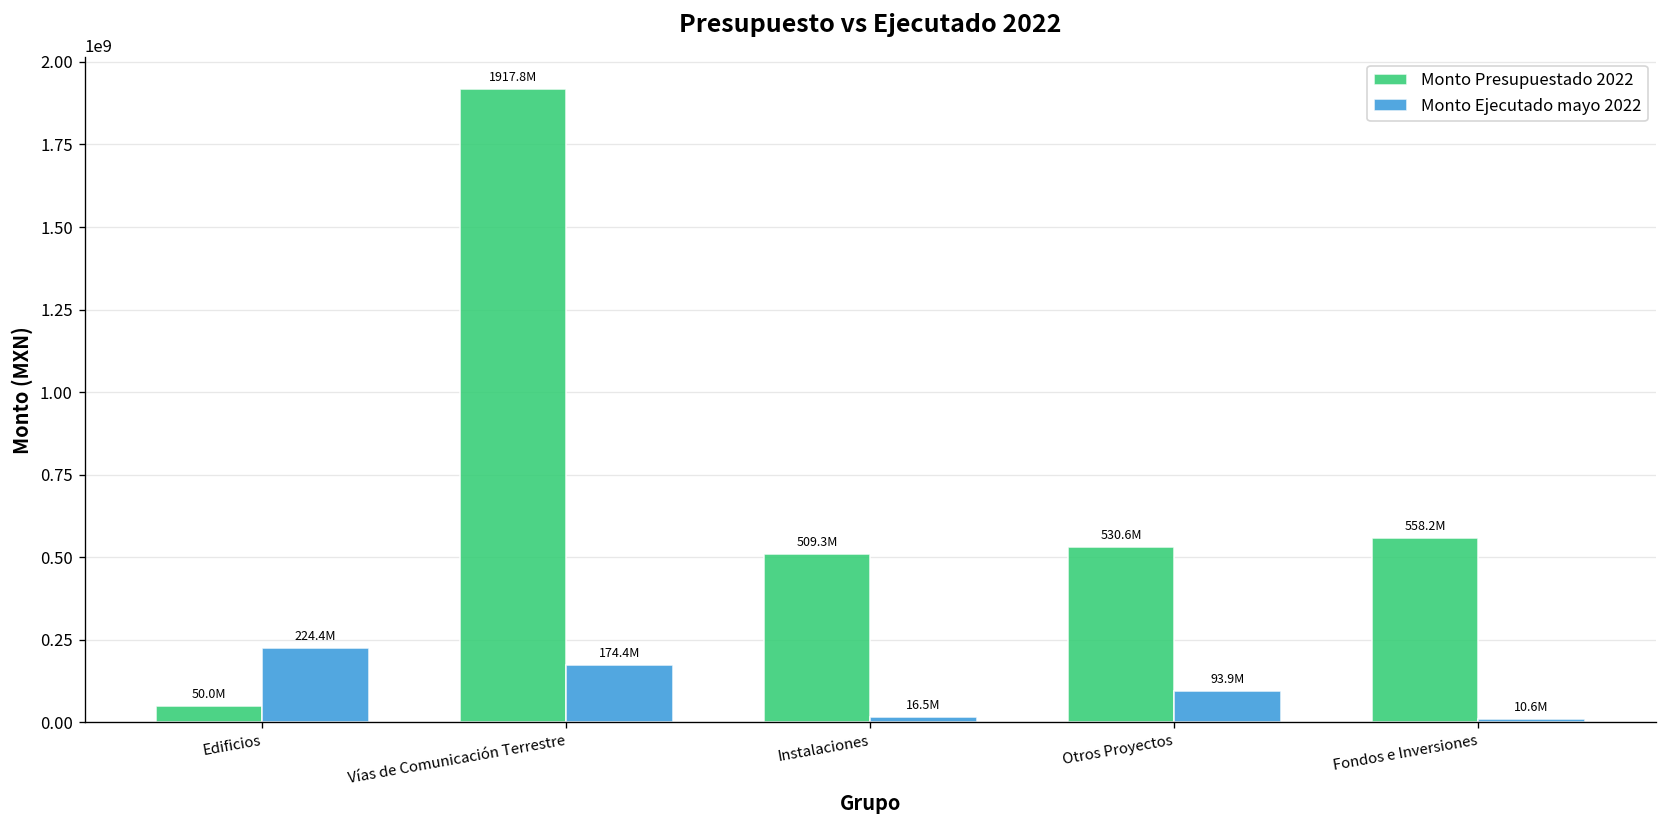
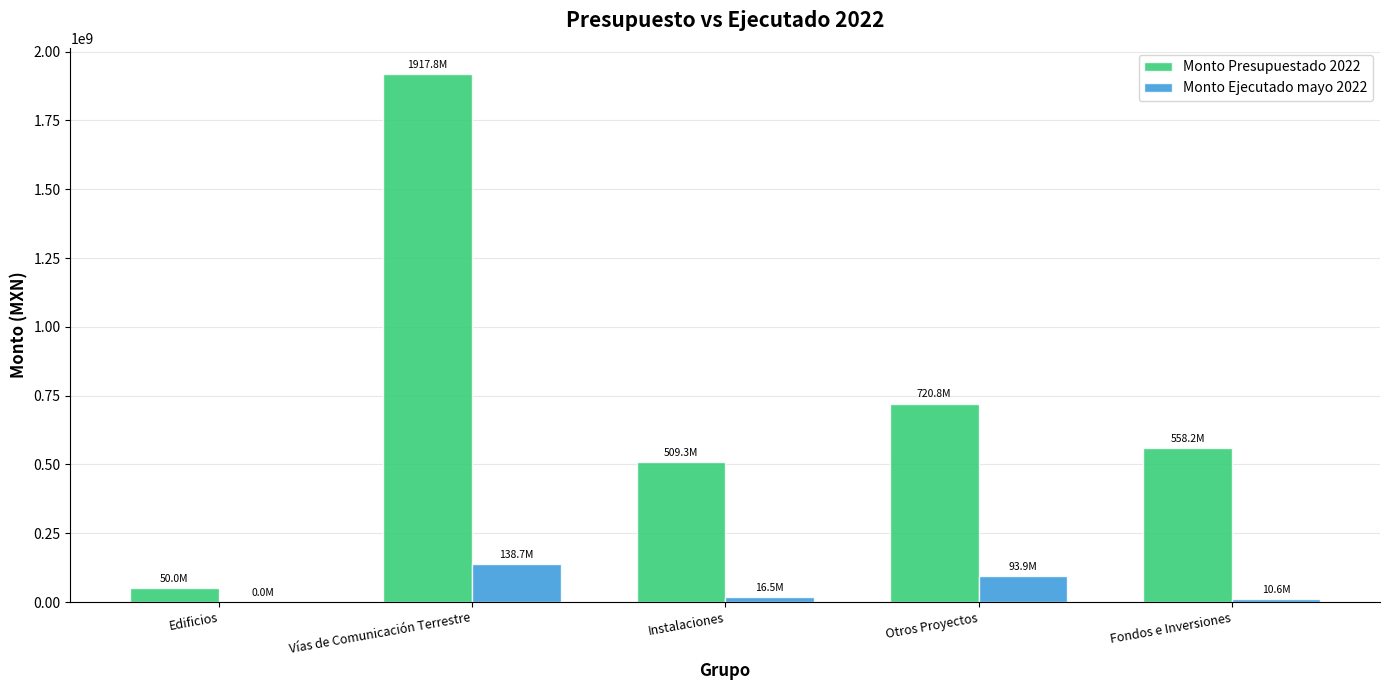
  {
    "Monto Presupuestado 2022": {
      "Edificios": "50.0M",
      "Vías de Comunicación Terrestre": "1917.8M",
      "Instalaciones": "509.3M",
-     "Otros Proyectos": "530.6M",
+     "Otros Proyectos": "720.8M",
      "Fondos e Inversiones": "558.2M"
    },
    "Monto Ejecutado mayo 2022": {
-     "Edificios": "224.4M",
-     "Vías de Comunicación Terrestre": "174.4M",
+     "Edificios": "0.0M",
+     "Vías de Comunicación Terrestre": "138.7M",
      "Instalaciones": "16.5M",
      "Otros Proyectos": "93.9M",
      "Fondos e Inversiones": "10.6M"
    }
  }
